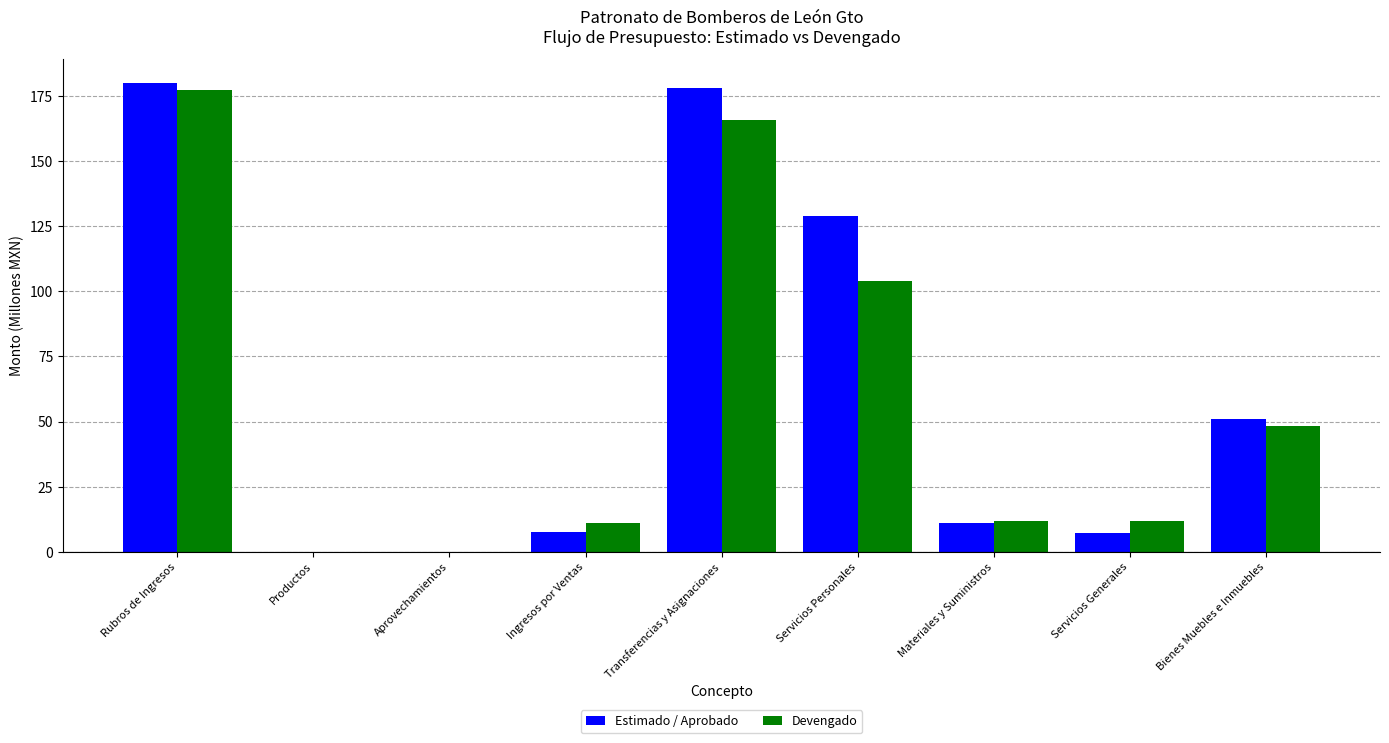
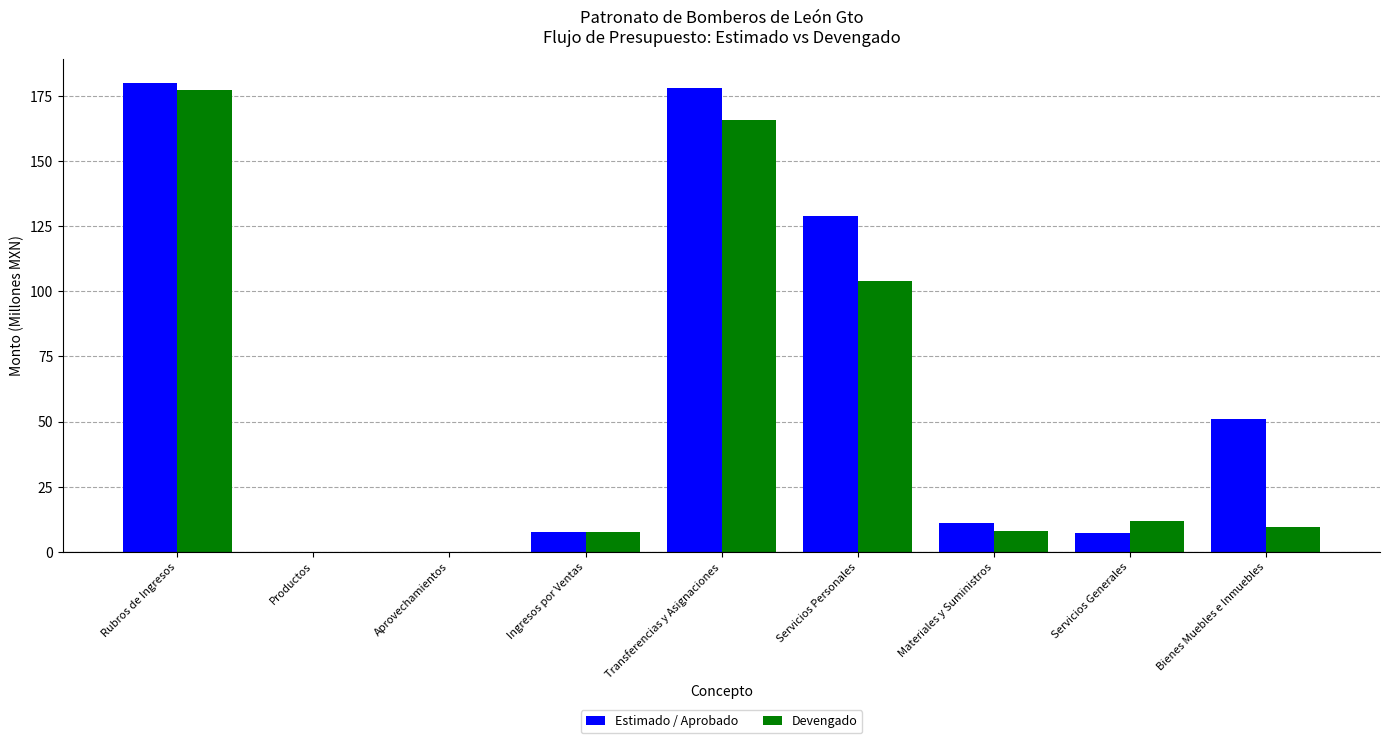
  {
    "Estimado / Aprobado": {
      "Rubros de Ingresos": 180,
      "Productos": 0,
      "Aprovechamientos": 0,
      "Ingresos por Ventas": 8,
      "Transferencias y Asignaciones": 178,
      "Servicios Personales": 129,
      "Materiales y Suministros": 11,
      "Servicios Generales": 7,
      "Bienes Muebles e Inmuebles": 51
    },
    "Devengado": {
      "Rubros de Ingresos": 177,
-     "Ingresos por Ventas": 11,
+     "Ingresos por Ventas": 8,
      "Transferencias y Asignaciones": 166,
      "Servicios Personales": 104,
-     "Materiales y Suministros": 12,
+     "Materiales y Suministros": 8,
      "Servicios Generales": 12,
-     "Bienes Muebles e Inmuebles": 48
+     "Bienes Muebles e Inmuebles": 10
    }
  }
